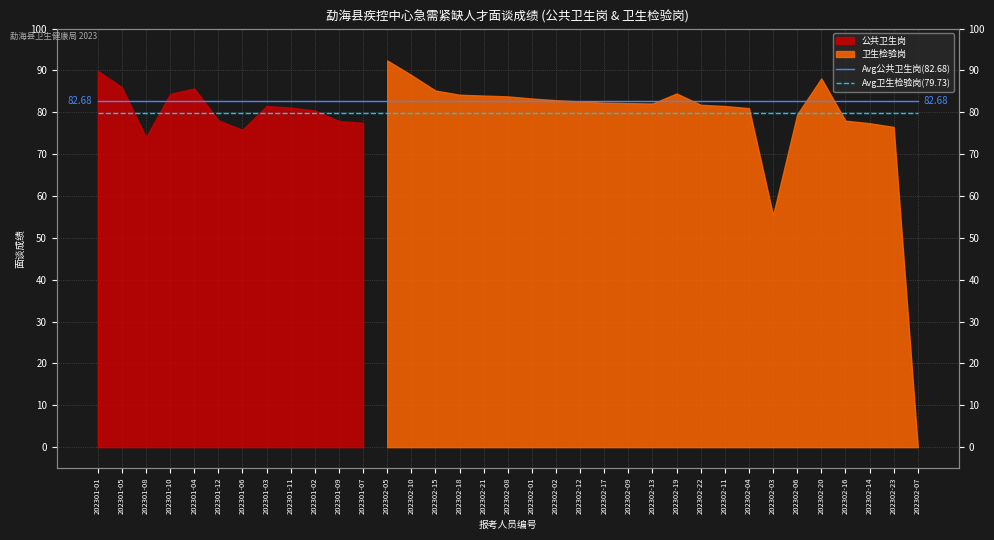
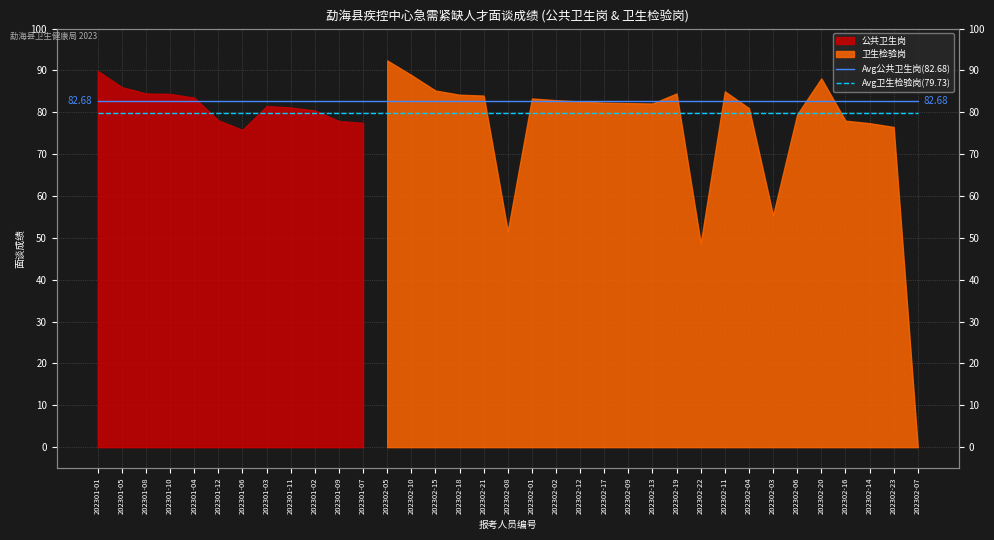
  {
    "Avg公共卫生岗(82.68)": {
      "202301-01": 82.68,
      "202302-07": 82.68
    },
    "公共卫生岗": {
      "202301-01": 90,
      "202301-05": 86,
-     "202301-08": 74,
+     "202301-08": 85,
      "202301-10": 84,
-     "202301-04": 86,
+     "202301-04": 84,
      "202301-12": 78,
      "202301-06": 76,
      "202301-03": 82,
      "202301-11": 81,
      "202301-02": 80,
      "202301-09": 78,
      "202301-07": 78
    },
    "Avg卫生检验岗(79.73)": {
      "202301-01": 80,
      "202302-07": 80
    },
    "卫生检验岗": {
      "202302-05": 92,
      "202302-10": 89,
      "202302-15": 85,
      "202302-18": 84,
      "202302-21": 84,
-     "202302-08": 84,
+     "202302-08": 52,
      "202302-01": 83,
      "202302-02": 83,
      "202302-12": 83,
      "202302-17": 82,
      "202302-09": 82,
      "202302-13": 82,
      "202302-19": 85,
-     "202302-22": 82,
-     "202302-11": 82,
+     "202302-22": 49,
+     "202302-11": 85,
      "202302-04": 81,
      "202302-03": 55,
      "202302-06": 80,
      "202302-20": 88,
      "202302-16": 78,
      "202302-14": 77,
      "202302-23": 77,
      "202302-07": 0
    }
  }
